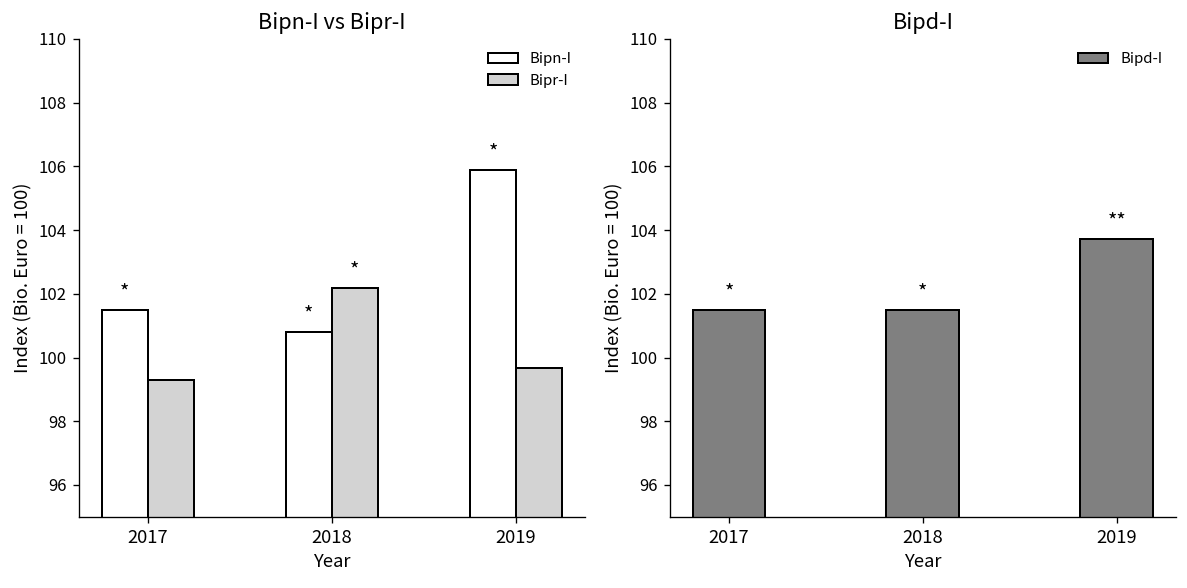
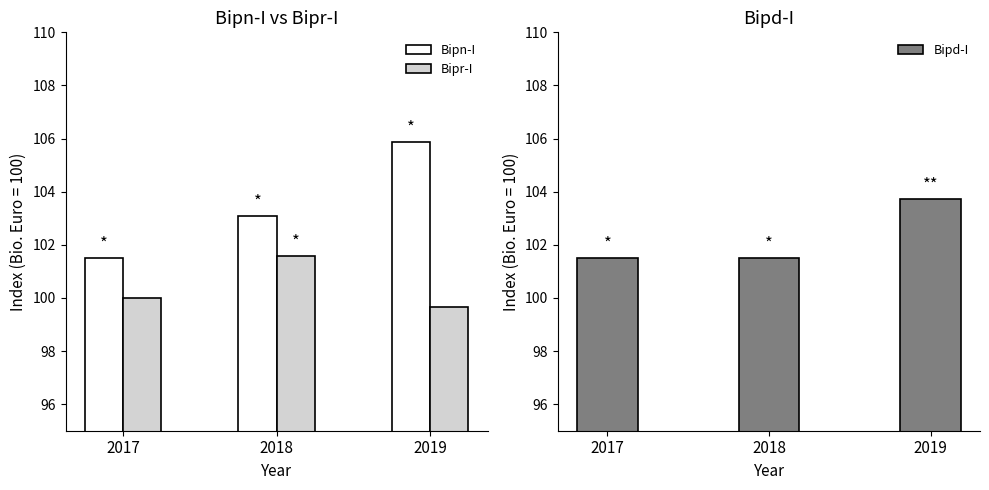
  {
    "Bipn-I vs Bipr-I": {
      "Bipn-I": {
        "2017": 101.5,
-       "2018": 100.8,
+       "2018": 103.1,
        "2019": 105.9
      },
      "Bipr-I": {
-       "2017": 99.3,
-       "2018": 102.2,
+       "2017": 100.0,
+       "2018": 101.6,
        "2019": 99.7
      }
    },
    "Bipd-I": {
      "2017": 101.5,
      "2018": 101.5,
      "2019": 103.7
    }
  }
